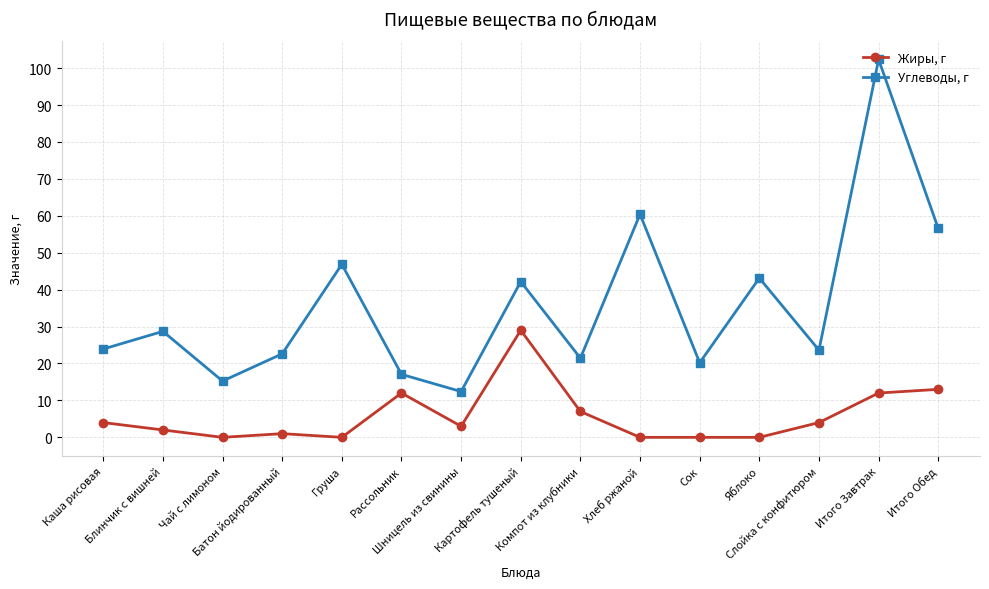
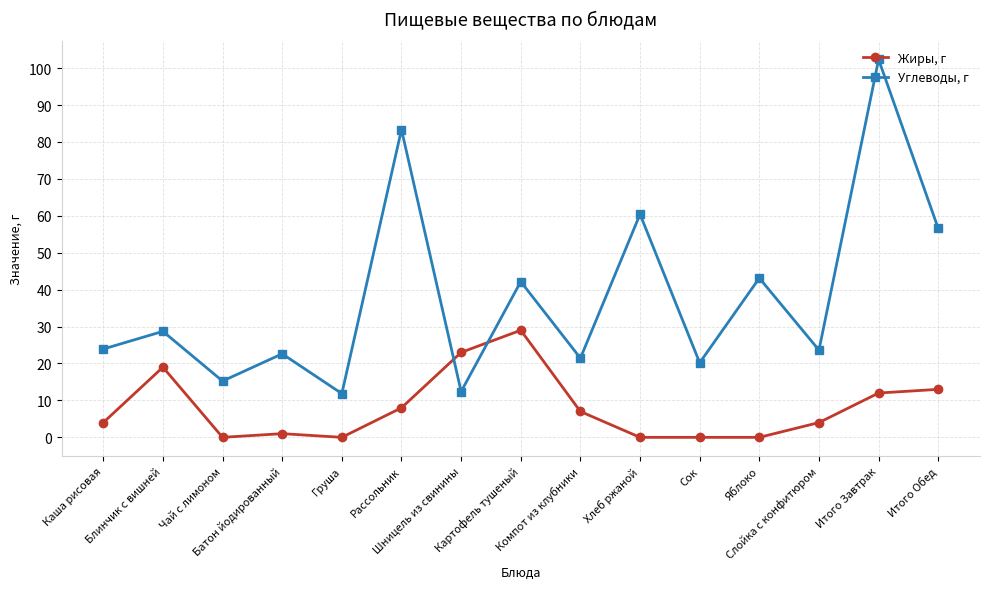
  {
    "Жиры, г": {
      "Каша рисовая": 4,
-     "Блинчик с вишней": 2,
+     "Блинчик с вишней": 19,
      "Чай с лимоном": 0,
      "Батон йодированный": 1,
      "Груша": 0,
-     "Рассольник": 12,
-     "Шницель из свинины": 3,
+     "Рассольник": 8,
+     "Шницель из свинины": 23,
      "Картофель тушеный": 29,
      "Компот из клубники": 7,
      "Хлеб ржаной": 0,
      "Сок": 0,
      "Яблоко": 0,
      "Слойка с конфитюром": 4,
      "Итого Завтрак": 12,
      "Итого Обед": 13
    },
    "Углеводы, г": {
      "Каша рисовая": 24,
      "Блинчик с вишней": 29,
      "Чай с лимоном": 15,
      "Батон йодированный": 23,
-     "Груша": 47,
-     "Рассольник": 17,
+     "Груша": 12,
+     "Рассольник": 83,
      "Шницель из свинины": 12,
      "Картофель тушеный": 42,
      "Компот из клубники": 21,
      "Хлеб ржаной": 60,
      "Сок": 20,
      "Яблоко": 43,
      "Слойка с конфитюром": 24,
      "Итого Завтрак": 102,
      "Итого Обед": 57
    }
  }
